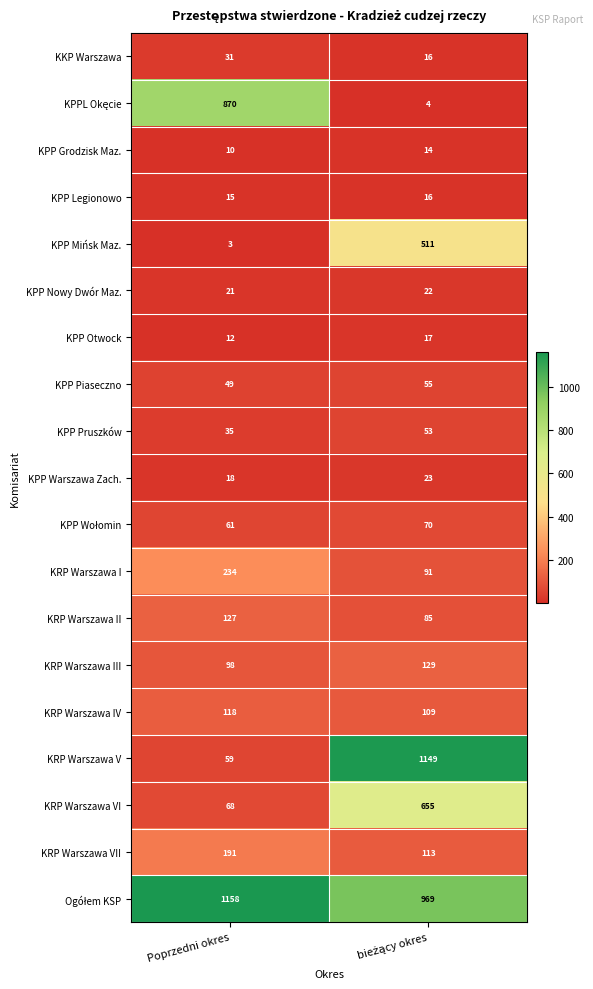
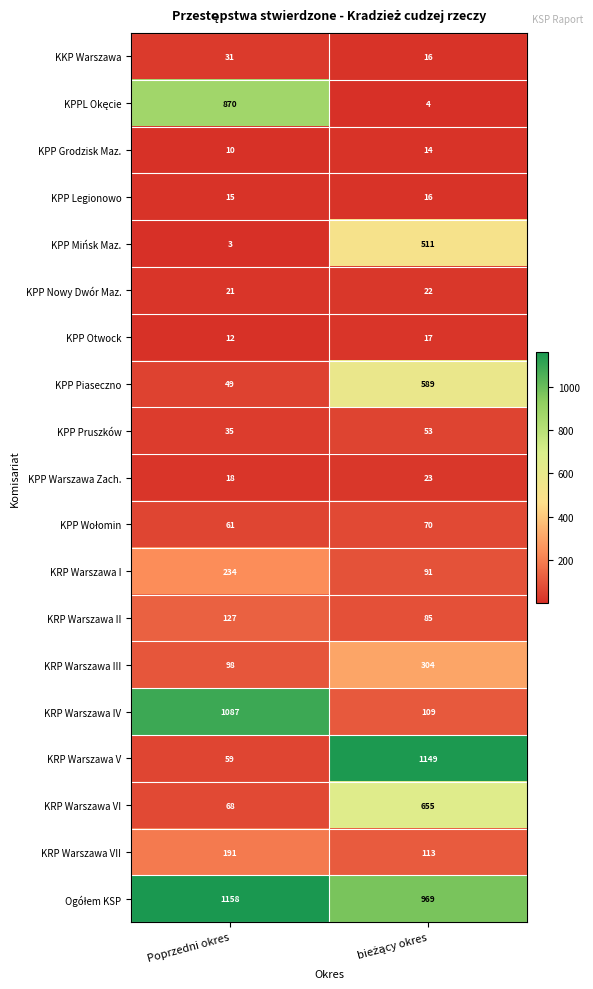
  {
    "KKP Warszawa": {
      "Poprzedni okres": 31,
      "bieżący okres": 16
    },
    "KPPL Okęcie": {
      "Poprzedni okres": 870,
      "bieżący okres": 4
    },
    "KPP Grodzisk Maz.": {
      "Poprzedni okres": 10,
      "bieżący okres": 14
    },
    "KPP Legionowo": {
      "Poprzedni okres": 15,
      "bieżący okres": 16
    },
    "KPP Mińsk Maz.": {
      "Poprzedni okres": 3,
      "bieżący okres": 511
    },
    "KPP Nowy Dwór Maz.": {
      "Poprzedni okres": 21,
      "bieżący okres": 22
    },
    "KPP Otwock": {
      "Poprzedni okres": 12,
      "bieżący okres": 17
    },
    "KPP Piaseczno": {
      "Poprzedni okres": 49,
-     "bieżący okres": 55
+     "bieżący okres": 589
    },
    "KPP Pruszków": {
      "Poprzedni okres": 35,
      "bieżący okres": 53
    },
    "KPP Warszawa Zach.": {
      "Poprzedni okres": 18,
      "bieżący okres": 23
    },
    "KPP Wołomin": {
      "Poprzedni okres": 61,
      "bieżący okres": 70
    },
    "KRP Warszawa I": {
      "Poprzedni okres": 234,
      "bieżący okres": 91
    },
    "KRP Warszawa II": {
      "Poprzedni okres": 127,
      "bieżący okres": 85
    },
    "KRP Warszawa III": {
      "Poprzedni okres": 98,
-     "bieżący okres": 129
+     "bieżący okres": 304
    },
    "KRP Warszawa IV": {
-     "Poprzedni okres": 118,
+     "Poprzedni okres": 1087,
      "bieżący okres": 109
    },
    "KRP Warszawa V": {
      "Poprzedni okres": 59,
      "bieżący okres": 1149
    },
    "KRP Warszawa VI": {
      "Poprzedni okres": 68,
      "bieżący okres": 655
    },
    "KRP Warszawa VII": {
      "Poprzedni okres": 191,
      "bieżący okres": 113
    },
    "Ogółem KSP": {
      "Poprzedni okres": 1158,
      "bieżący okres": 969
    }
  }
